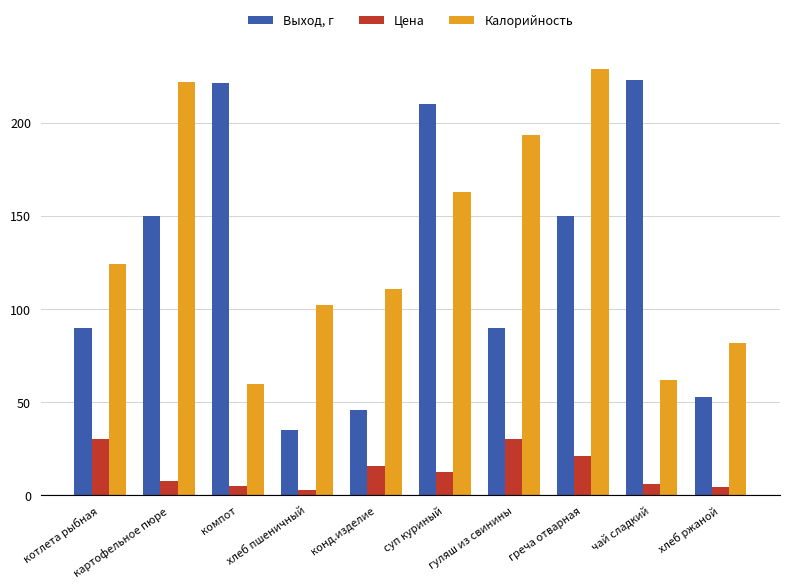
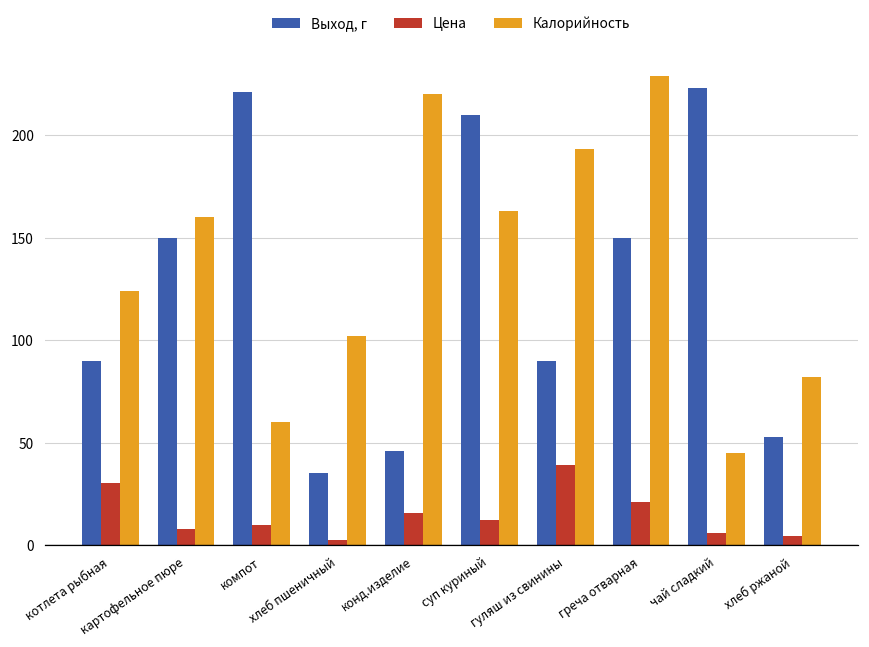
  {
    "Выход, г": {
      "котлета рыбная": 90,
      "картофельное пюре": 150,
      "компот": 221,
      "хлеб пшеничный": 35,
      "конд.изделие": 46,
      "суп куриный": 210,
      "гуляш из свинины": 90,
      "греча отварная": 150,
      "чай сладкий": 223,
      "хлеб ржаной": 53
    },
    "Цена": {
      "котлета рыбная": 30,
      "картофельное пюре": 8,
-     "компот": 5,
+     "компот": 10,
      "хлеб пшеничный": 3,
      "конд.изделие": 16,
      "суп куриный": 13,
-     "гуляш из свинины": 30,
+     "гуляш из свинины": 39,
      "греча отварная": 21,
      "чай сладкий": 6,
      "хлеб ржаной": 4
    },
    "Калорийность": {
      "котлета рыбная": 124,
-     "картофельное пюре": 222,
+     "картофельное пюре": 160,
      "компот": 60,
      "хлеб пшеничный": 102,
-     "конд.изделие": 111,
+     "конд.изделие": 220,
      "суп куриный": 163,
      "гуляш из свинины": 193,
      "греча отварная": 229,
-     "чай сладкий": 62,
+     "чай сладкий": 45,
      "хлеб ржаной": 82
    }
  }
